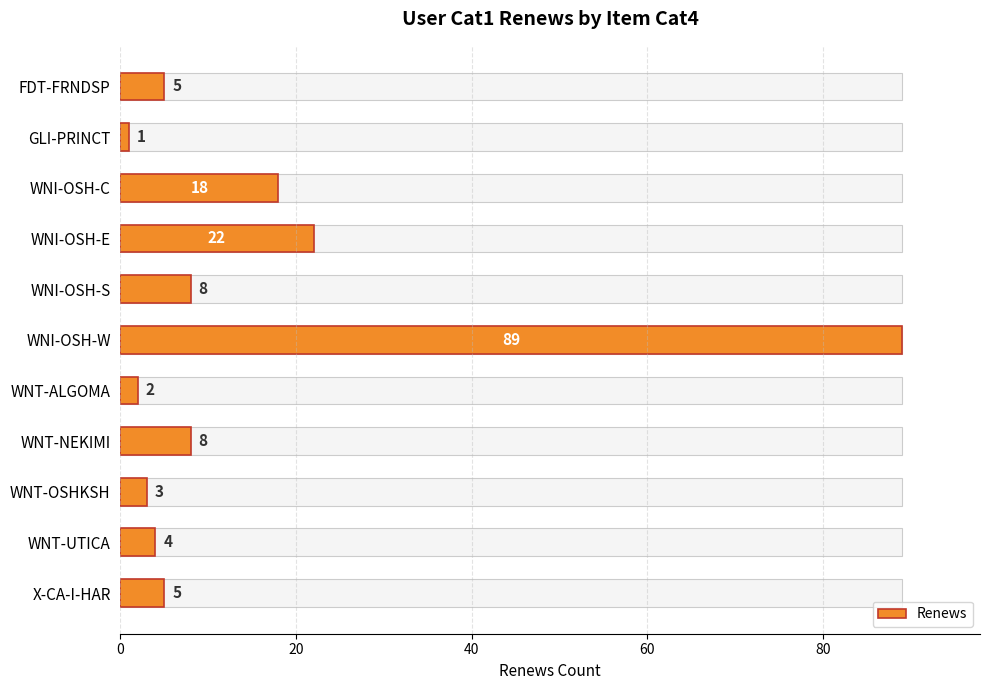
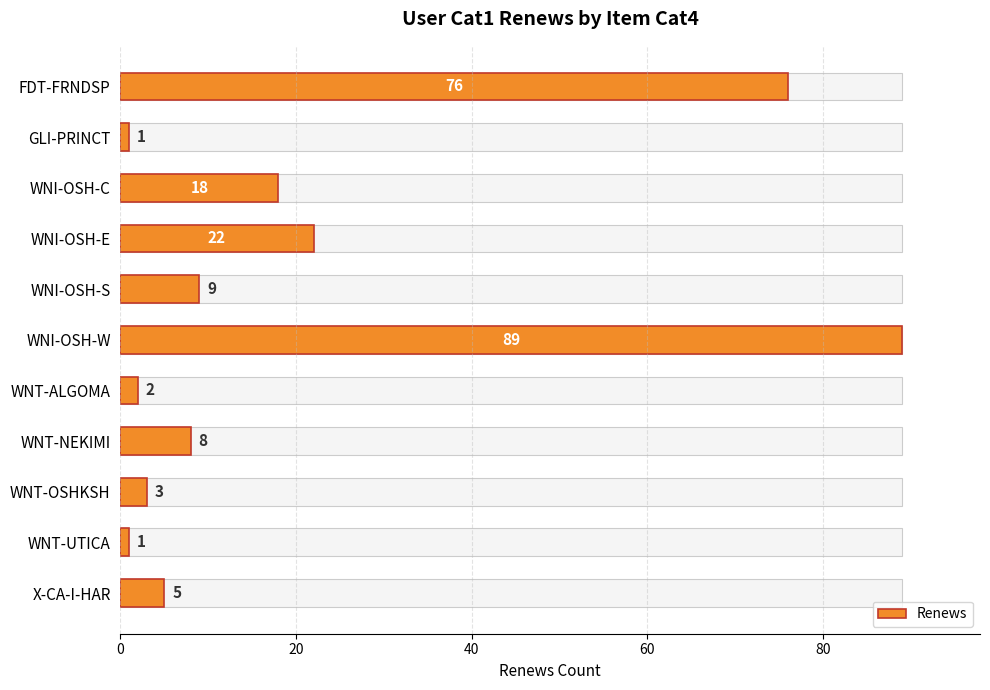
  {
    "Renews": {
-     "FDT-FRNDSP": 5,
-     "WNI-OSH-S": 8,
+     "FDT-FRNDSP": 76,
+     "WNI-OSH-S": 9,
      "WNI-OSH-W": 89,
-     "WNT-UTICA": 4
+     "WNT-UTICA": 1
    }
  }
